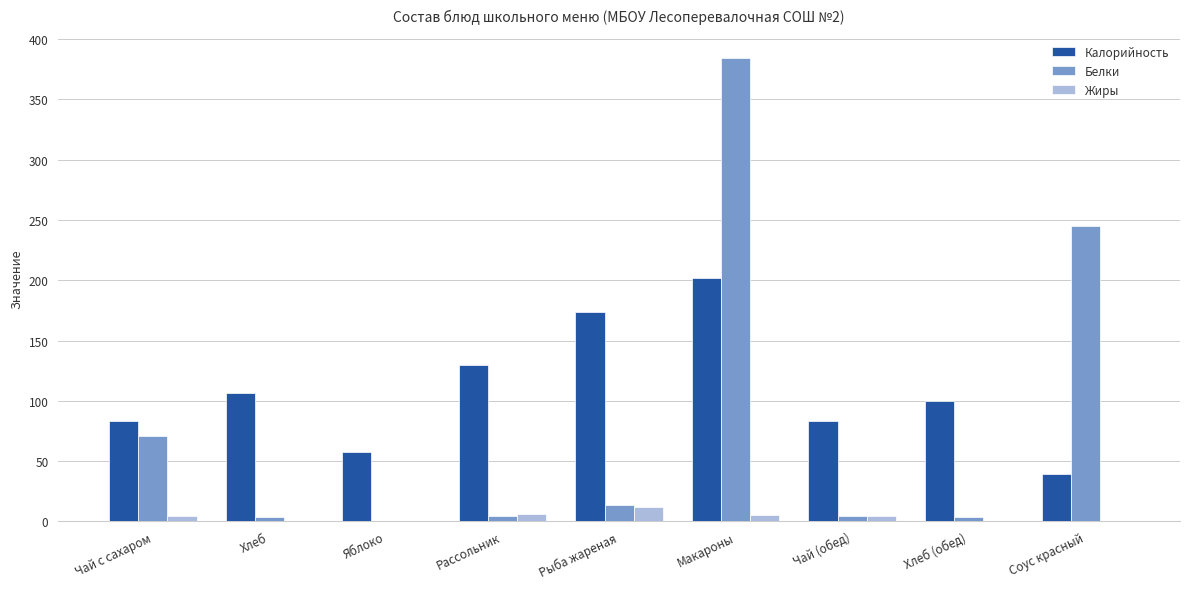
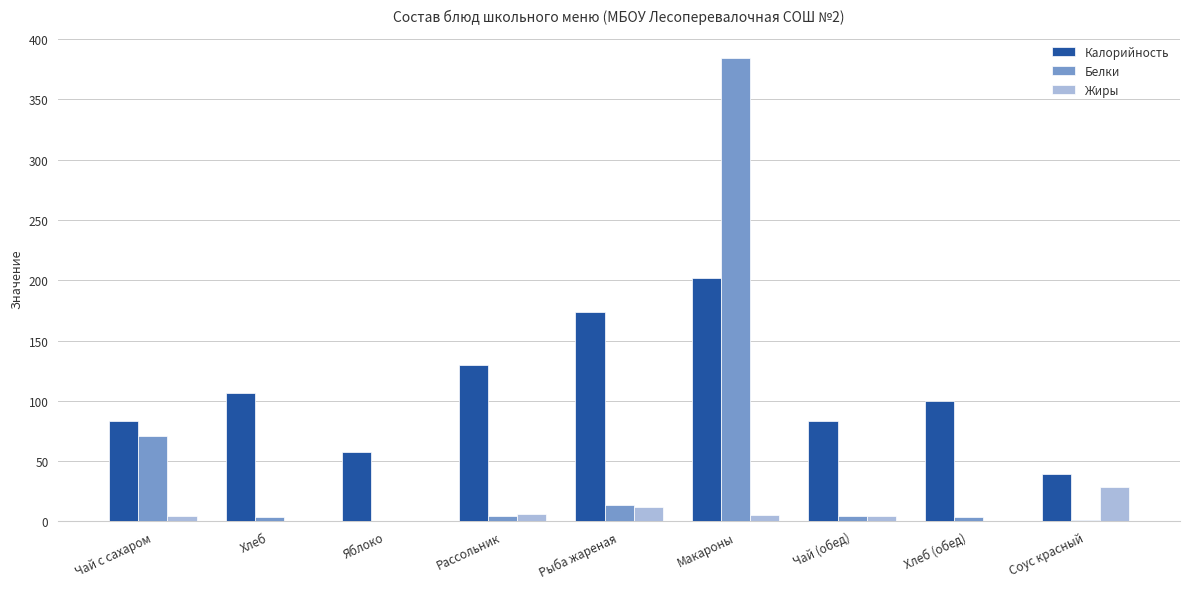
  {
    "Калорийность": {
      "Чай с сахаром": 84,
      "Хлеб": 107,
      "Яблоко": 58,
      "Рассольник": 129,
      "Рыба жареная": 174,
      "Макароны": 202,
      "Чай (обед)": 84,
      "Хлеб (обед)": 100,
      "Соус красный": 39
    },
    "Белки": {
      "Чай с сахаром": 71,
      "Хлеб": 4,
      "Рассольник": 5,
      "Рыба жареная": 14,
      "Макароны": 384,
      "Чай (обед)": 4,
      "Хлеб (обед)": 4,
-     "Соус красный": 245
+     "Соус красный": 1
    },
    "Жиры": {
      "Чай с сахаром": 5,
      "Рассольник": 6,
      "Рыба жареная": 12,
      "Макароны": 5,
      "Чай (обед)": 5,
-     "Соус красный": 1
+     "Соус красный": 29
    }
  }
